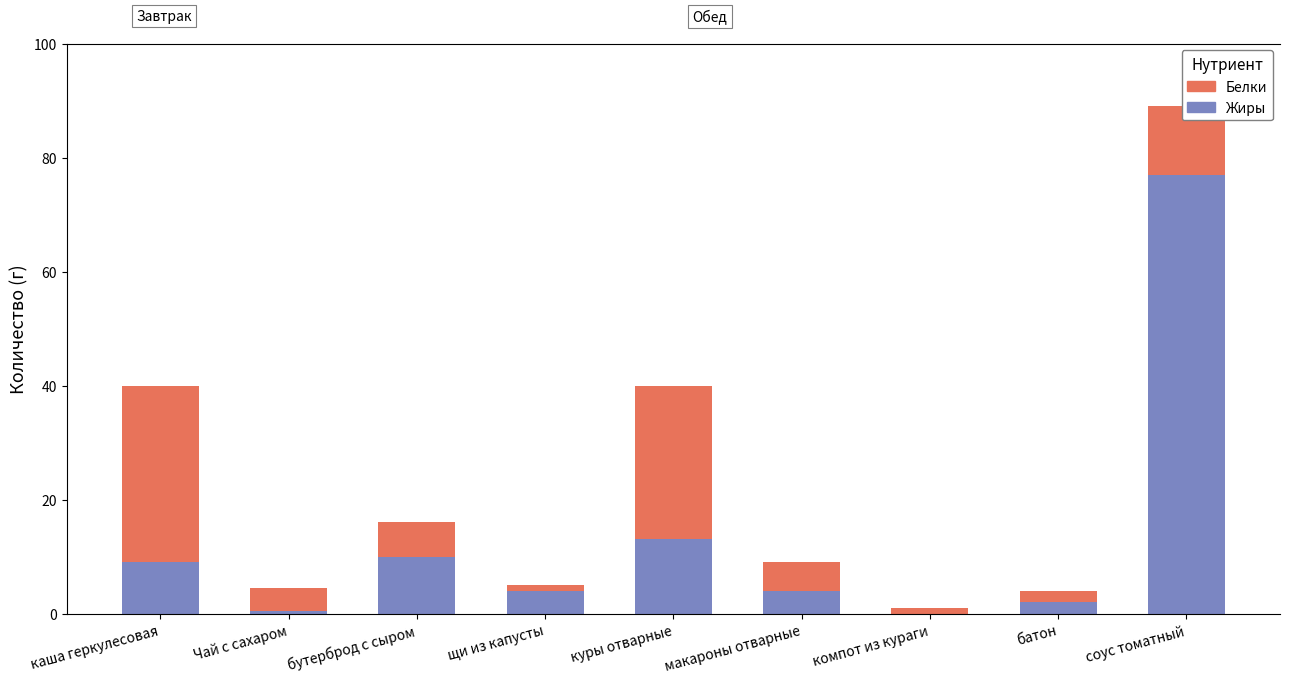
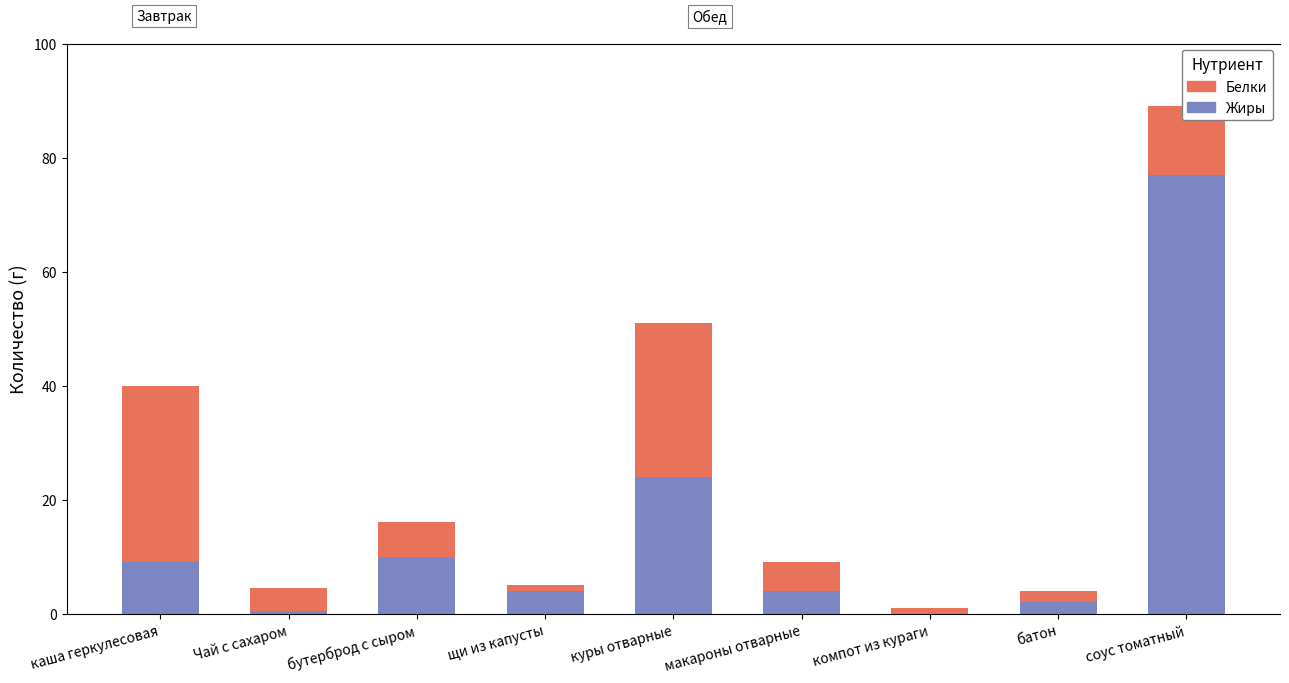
  {
    "Жиры": {
      "каша геркулесовая": 9,
      "Чай с сахаром": 1,
      "бутерброд с сыром": 10,
      "щи из капусты": 4,
-     "куры отварные": 13,
+     "куры отварные": 24,
      "макароны отварные": 4,
      "компот из кураги": 0,
      "батон": 2,
      "соус томатный": 77
    },
    "Белки": {
      "каша геркулесовая": 31,
      "Чай с сахаром": 4,
      "бутерброд с сыром": 6,
      "щи из капусты": 1,
      "куры отварные": 27,
      "макароны отварные": 5,
      "компот из кураги": 1,
      "батон": 2
    }
  }
